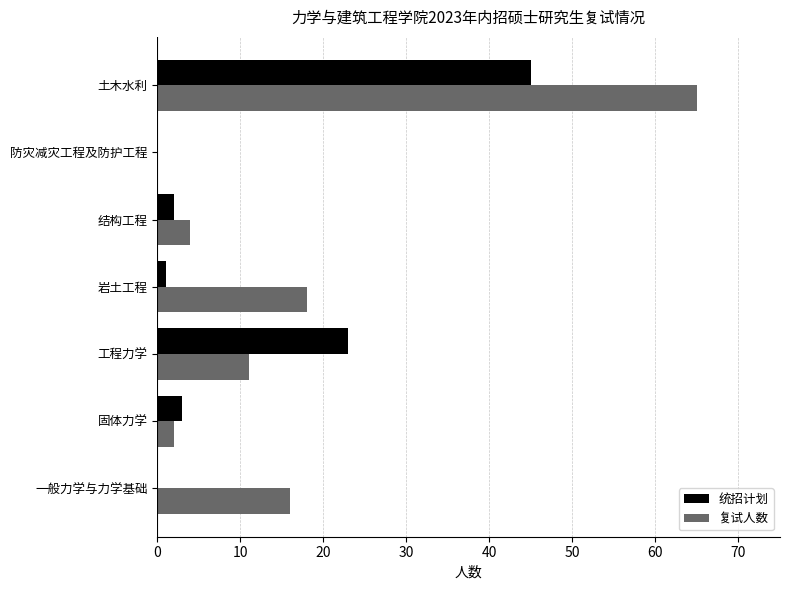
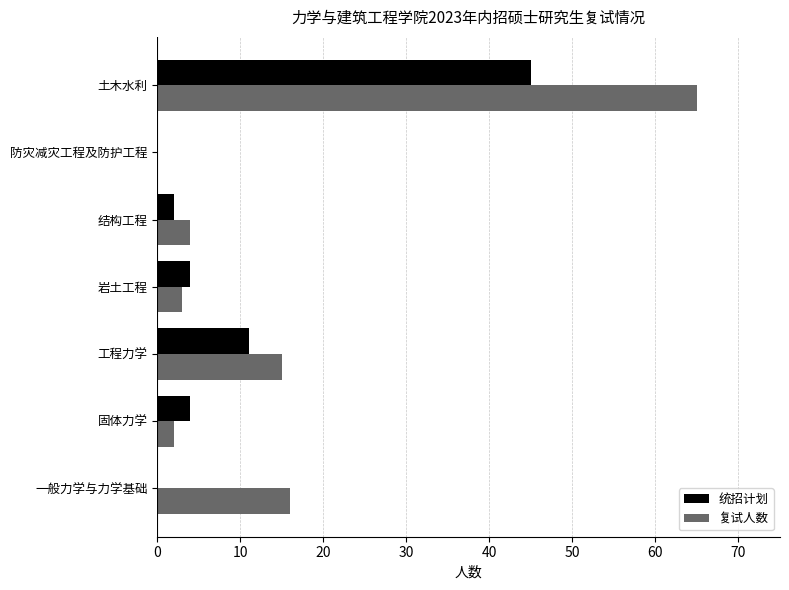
  {
    "统招计划": {
      "土木水利": 45,
      "防灾减灾工程及防护工程": 0,
      "结构工程": 2,
-     "岩土工程": 1,
-     "工程力学": 23,
-     "固体力学": 3,
+     "岩土工程": 4,
+     "工程力学": 11,
+     "固体力学": 4,
      "一般力学与力学基础": 0
    },
    "复试人数": {
      "土木水利": 65,
      "防灾减灾工程及防护工程": 0,
      "结构工程": 4,
-     "岩土工程": 18,
-     "工程力学": 11,
+     "岩土工程": 3,
+     "工程力学": 15,
      "固体力学": 2,
      "一般力学与力学基础": 16
    }
  }
